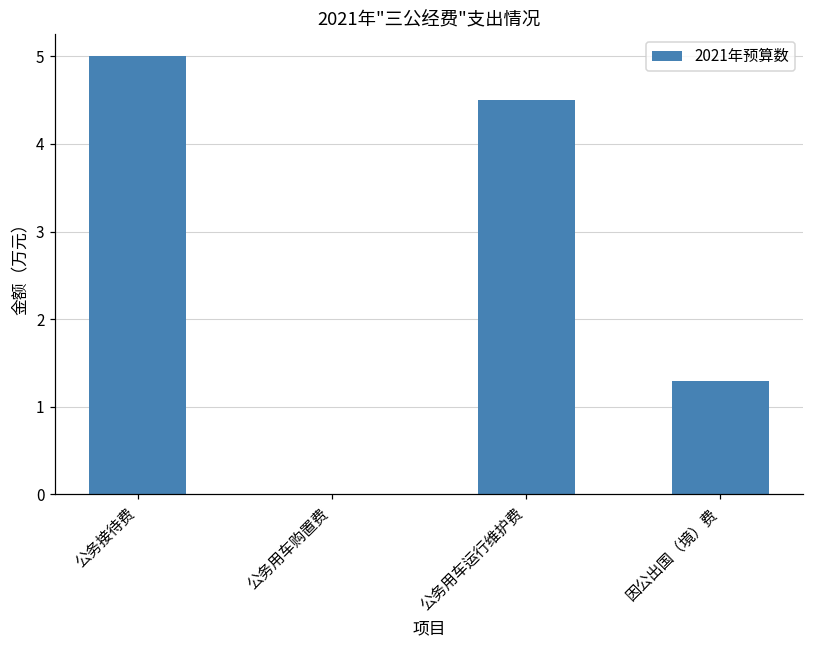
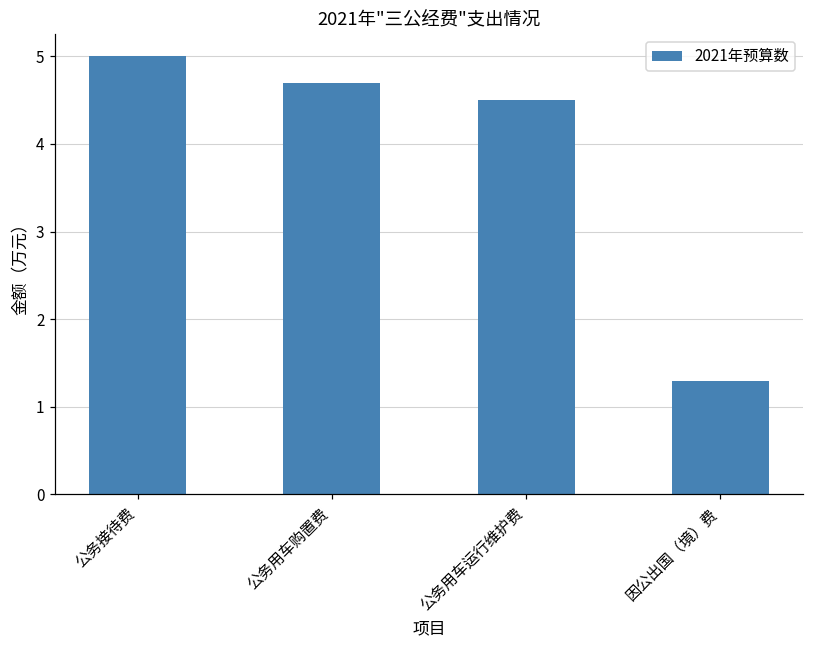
  {
    "公务接待费": 5.0,
-   "公务用车购置费": 0.0,
+   "公务用车购置费": 4.7,
    "公务用车运行维护费": 4.5,
    "因公出国（境）费": 1.3
  }
